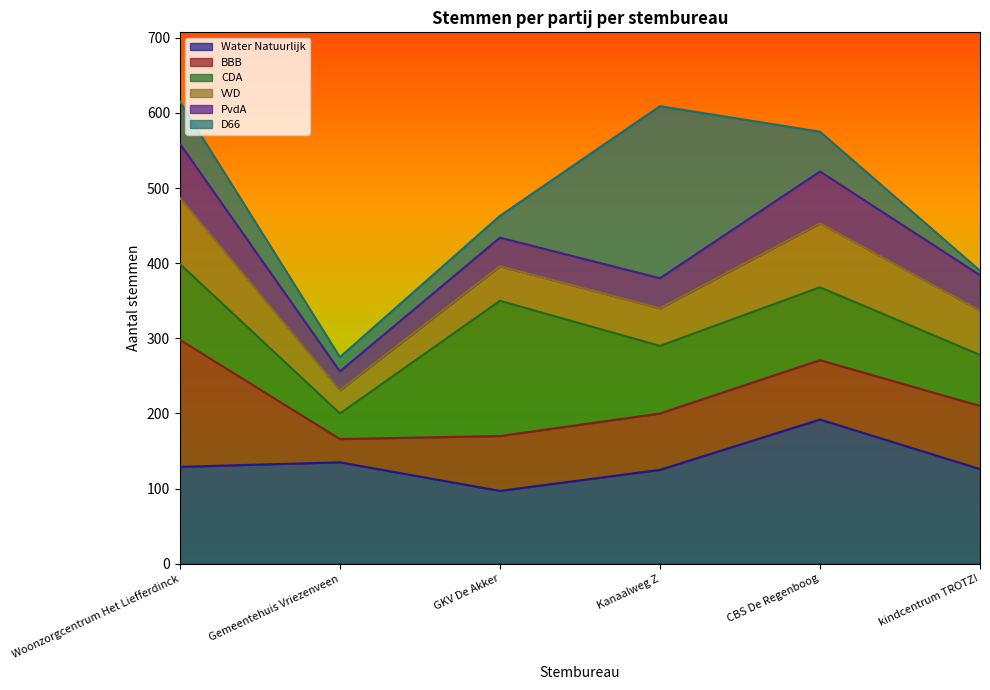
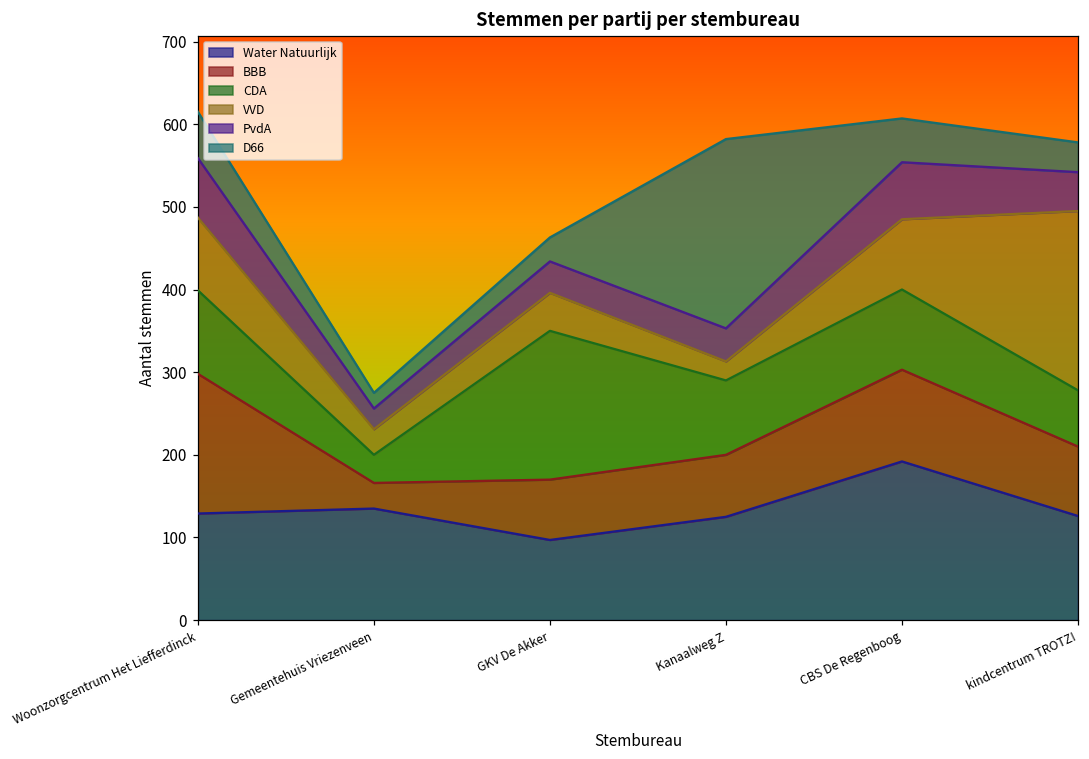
  {
    "BBB": {
      "Woonzorgcentrum Het Liefferdinck": 170,
      "Gemeentehuis Vriezenveen": 30,
      "GKV De Akker": 70,
      "Kanaalweg Z": 80,
-     "CBS De Regenboog": 80,
+     "CBS De Regenboog": 110,
      "kindcentrum TROTZ!": 80
    },
    "CDA": {
      "Woonzorgcentrum Het Liefferdinck": 100,
      "Gemeentehuis Vriezenveen": 30,
      "GKV De Akker": 180,
      "Kanaalweg Z": 90,
      "CBS De Regenboog": 100,
      "kindcentrum TROTZ!": 70
    },
    "VVD": {
      "Woonzorgcentrum Het Liefferdinck": 90,
      "Gemeentehuis Vriezenveen": 30,
      "GKV De Akker": 50,
-     "Kanaalweg Z": 50,
+     "Kanaalweg Z": 20,
      "CBS De Regenboog": 90,
-     "kindcentrum TROTZ!": 60
+     "kindcentrum TROTZ!": 220
    },
    "D66": {
      "Woonzorgcentrum Het Liefferdinck": 60,
      "Gemeentehuis Vriezenveen": 20,
      "GKV De Akker": 30,
      "Kanaalweg Z": 230,
      "CBS De Regenboog": 50,
-     "kindcentrum TROTZ!": 10
+     "kindcentrum TROTZ!": 40
    }
  }
